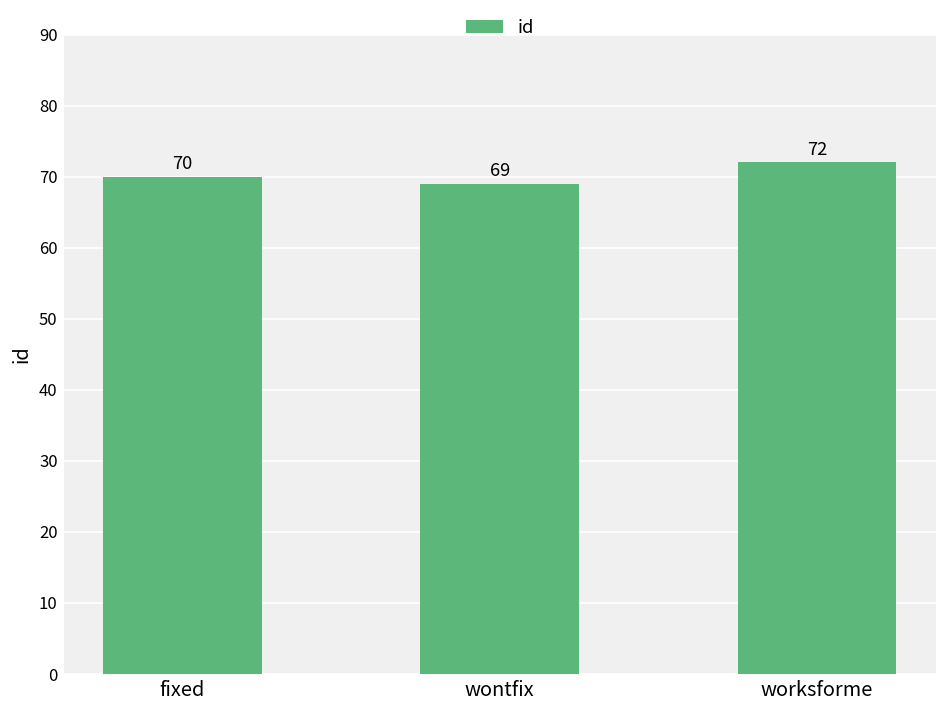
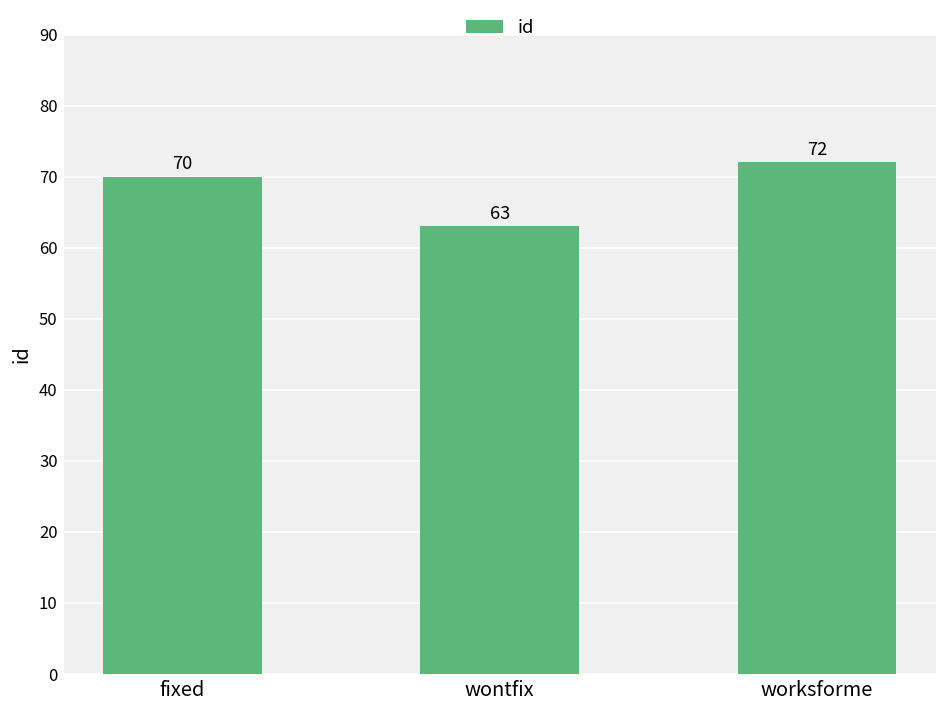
  {
    "fixed": 70,
-   "wontfix": 69,
+   "wontfix": 63,
    "worksforme": 72
  }
